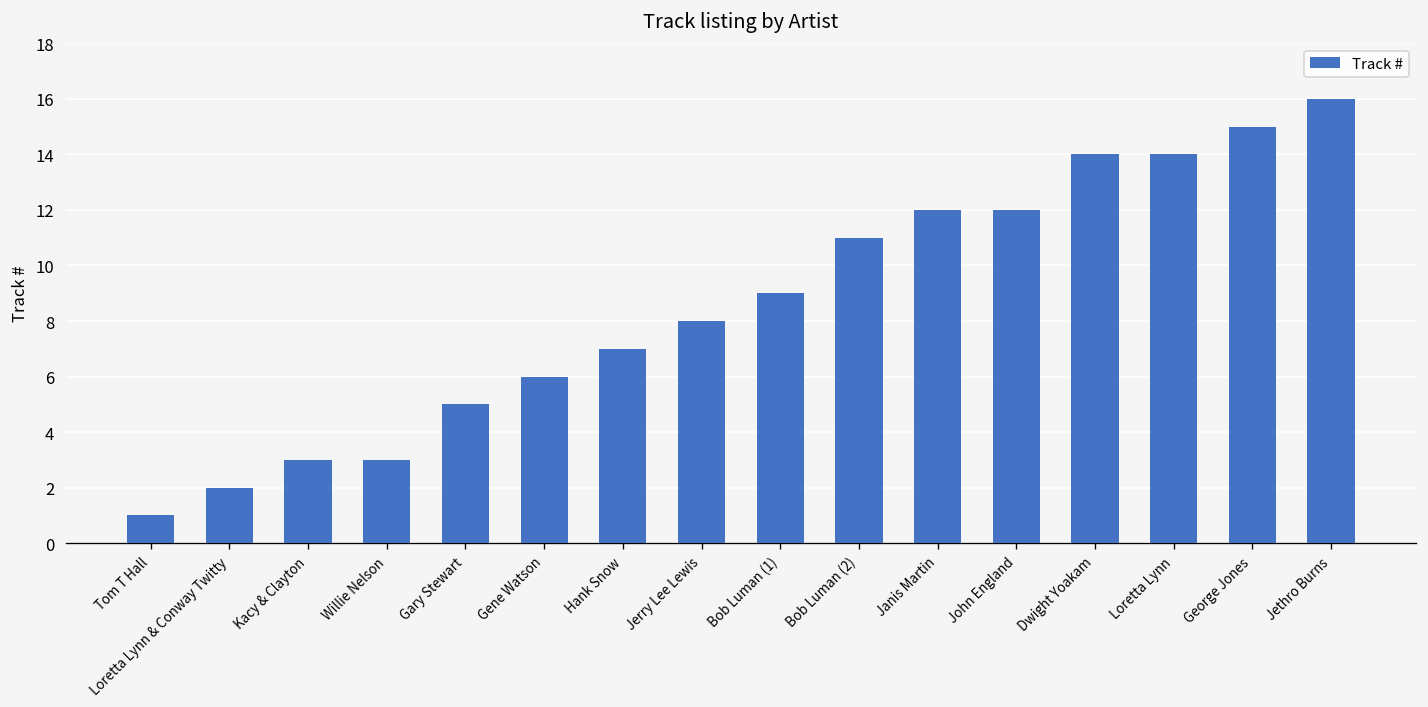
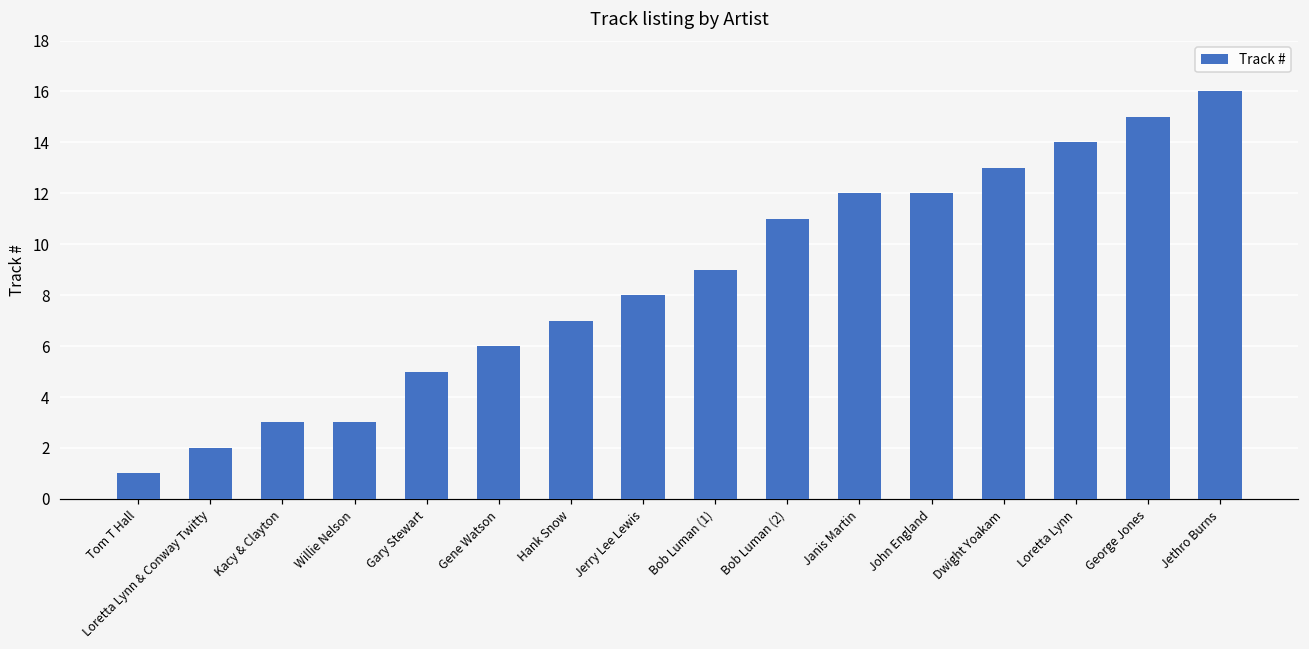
  {
    "Tom T Hall": 1,
    "Loretta Lynn & Conway Twitty": 2,
    "Kacy & Clayton": 3,
    "Willie Nelson": 3,
    "Gary Stewart": 5,
    "Gene Watson": 6,
    "Hank Snow": 7,
    "Jerry Lee Lewis": 8,
    "Bob Luman (1)": 9,
    "Bob Luman (2)": 11,
    "Janis Martin": 12,
    "John England": 12,
-   "Dwight Yoakam": 14,
+   "Dwight Yoakam": 13,
    "Loretta Lynn": 14,
    "George Jones": 15,
    "Jethro Burns": 16
  }
